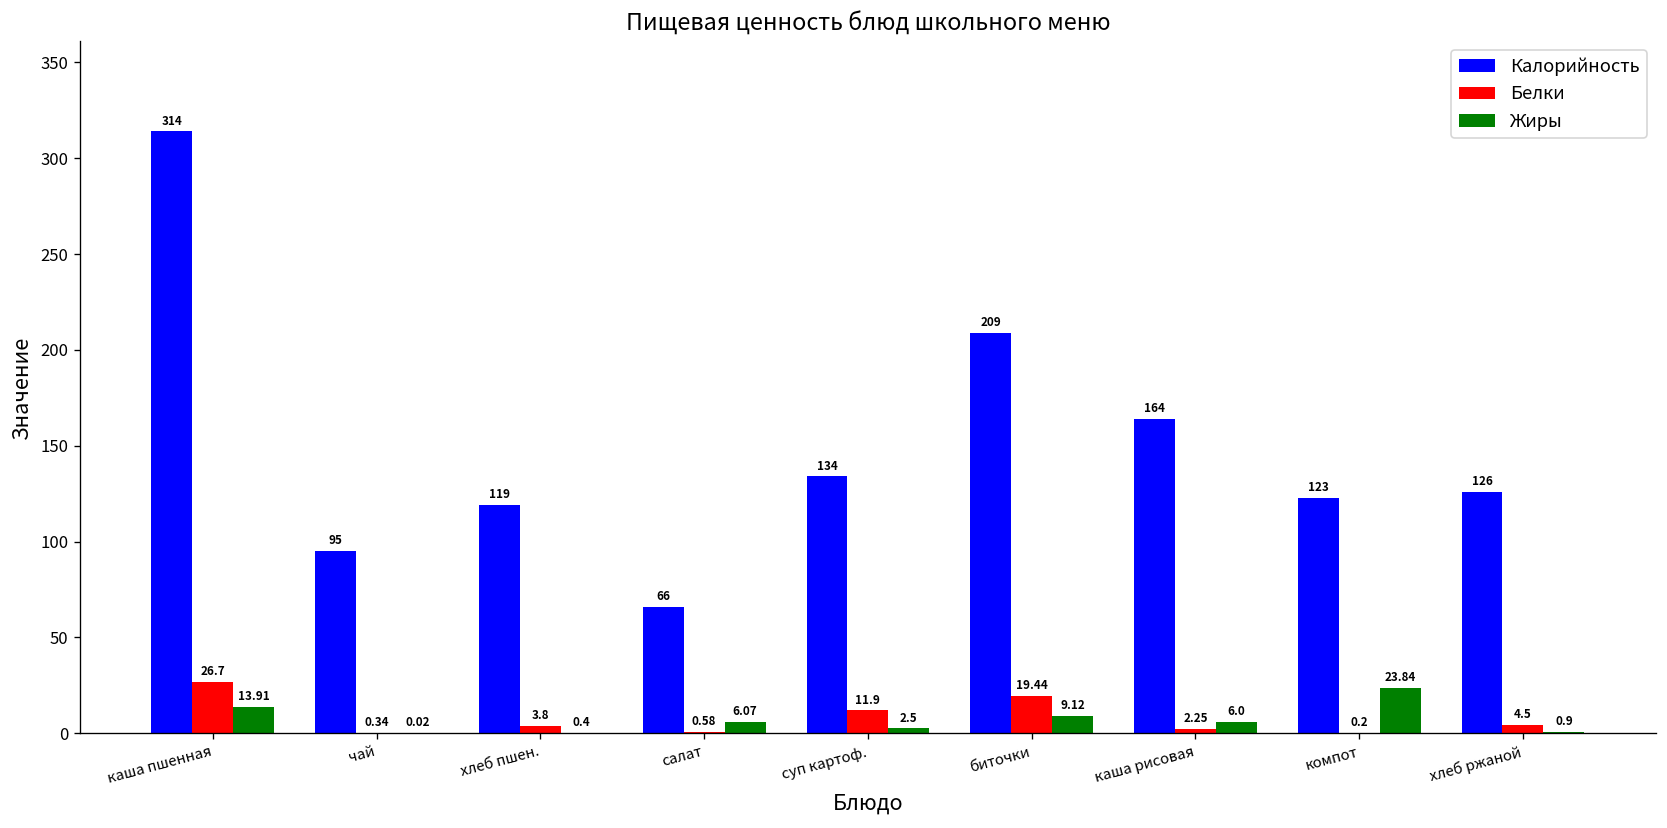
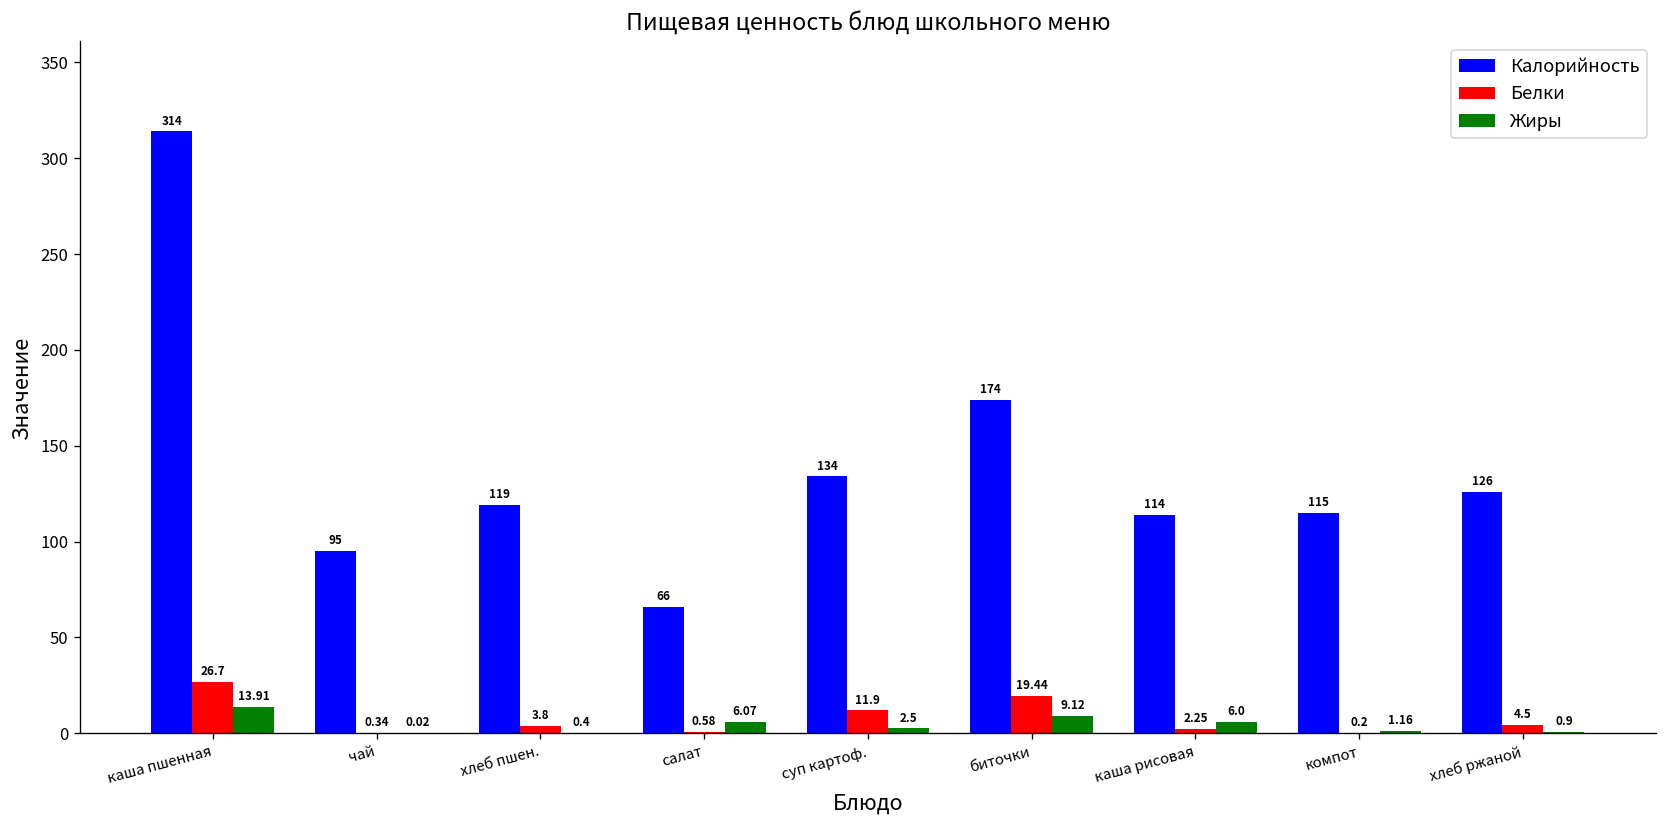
  {
    "Калорийность": {
      "каша пшенная": 314,
      "чай": 95,
      "хлеб пшен.": 119,
      "салат": 66,
      "суп картоф.": 134,
-     "биточки": 209,
-     "каша рисовая": 164,
-     "компот": 123,
+     "биточки": 174,
+     "каша рисовая": 114,
+     "компот": 115,
      "хлеб ржаной": 126
    },
    "Белки": {
      "каша пшенная": 26.7,
      "чай": 0.34,
      "хлеб пшен.": 3.8,
      "салат": 0.58,
      "суп картоф.": 11.9,
      "биточки": 19.44,
      "каша рисовая": 2.25,
      "компот": 0.2,
      "хлеб ржаной": 4.5
    },
    "Жиры": {
      "каша пшенная": 13.91,
      "чай": 0.02,
      "хлеб пшен.": 0.4,
      "салат": 6.07,
      "суп картоф.": 2.5,
      "биточки": 9.12,
      "каша рисовая": 6.0,
-     "компот": 23.84,
+     "компот": 1.16,
      "хлеб ржаной": 0.9
    }
  }
